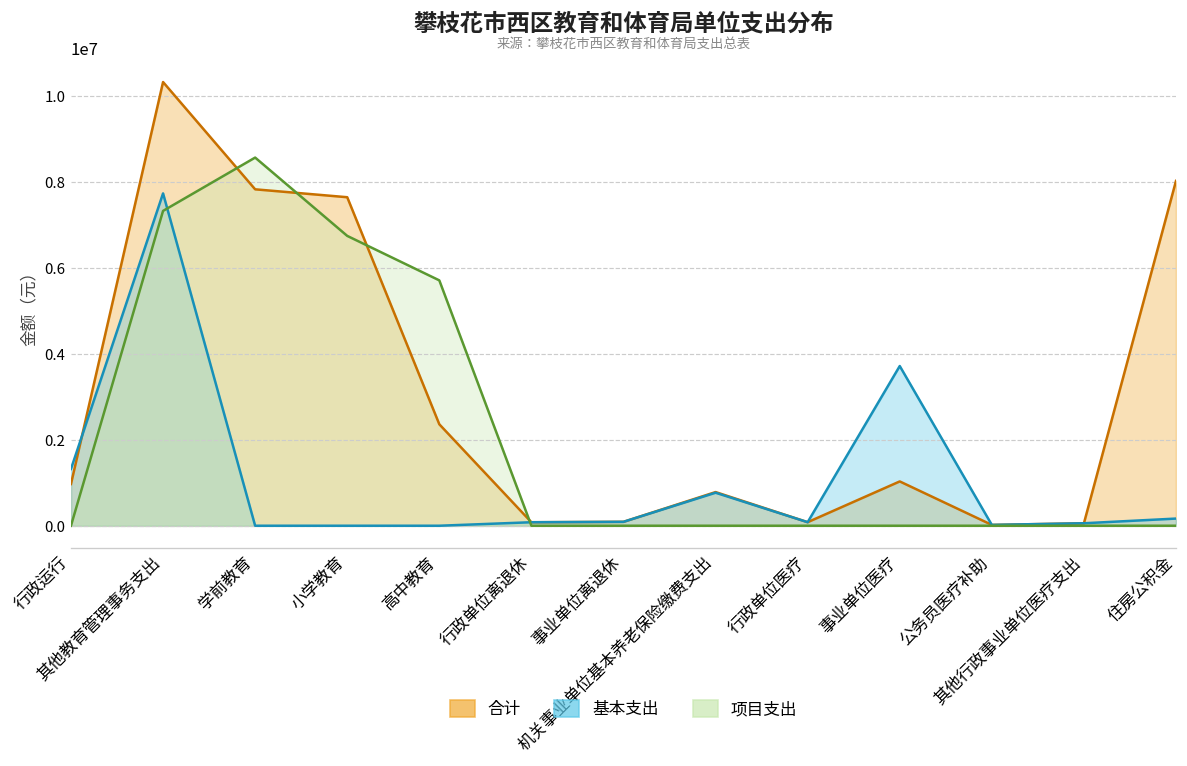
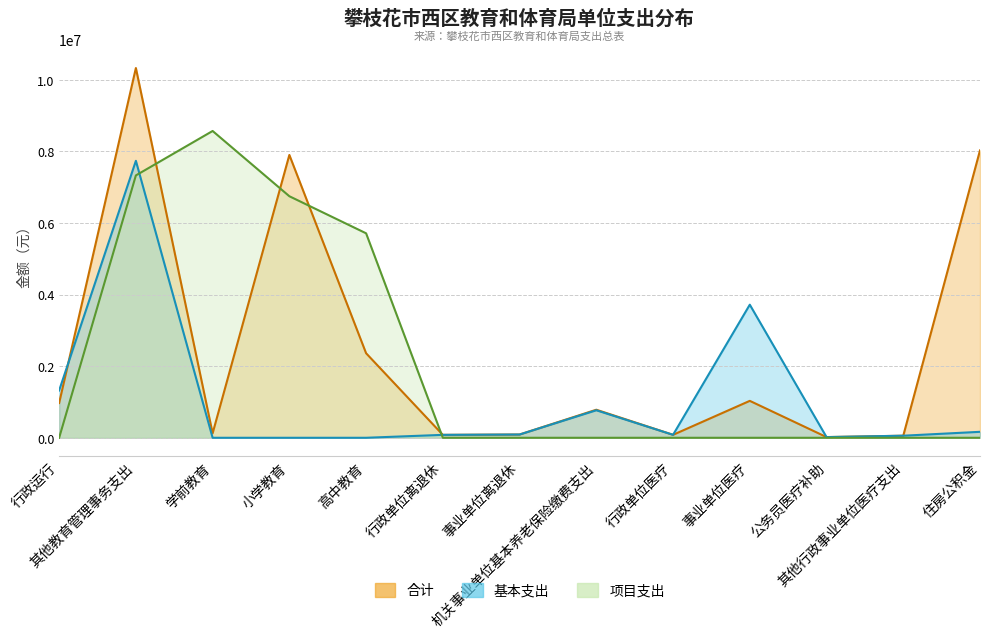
  {
    "合计": {
      "行政运行": 1000000,
      "其他教育管理事务支出": 10300000,
-     "学前教育": 7800000,
-     "小学教育": 7600000,
+     "学前教育": 100000,
+     "小学教育": 7900000,
      "高中教育": 2400000,
      "事业单位医疗": 1000000,
      "住房公积金": 8000000
    },
    "基本支出": {
      "行政运行": 1300000,
      "其他教育管理事务支出": 7700000,
      "学前教育": 0,
      "小学教育": 0,
      "高中教育": 0,
      "事业单位医疗": 3700000,
      "住房公积金": 200000
    },
    "项目支出": {
      "行政运行": 0,
      "其他教育管理事务支出": 7300000,
      "学前教育": 8600000,
      "小学教育": 6700000,
      "高中教育": 5700000,
      "行政单位离退休": 0,
      "事业单位离退休": 0,
      "机关事业单位基本养老保险缴费支出": 0,
      "行政单位医疗": 0,
      "事业单位医疗": 0,
      "住房公积金": 0
    }
  }
